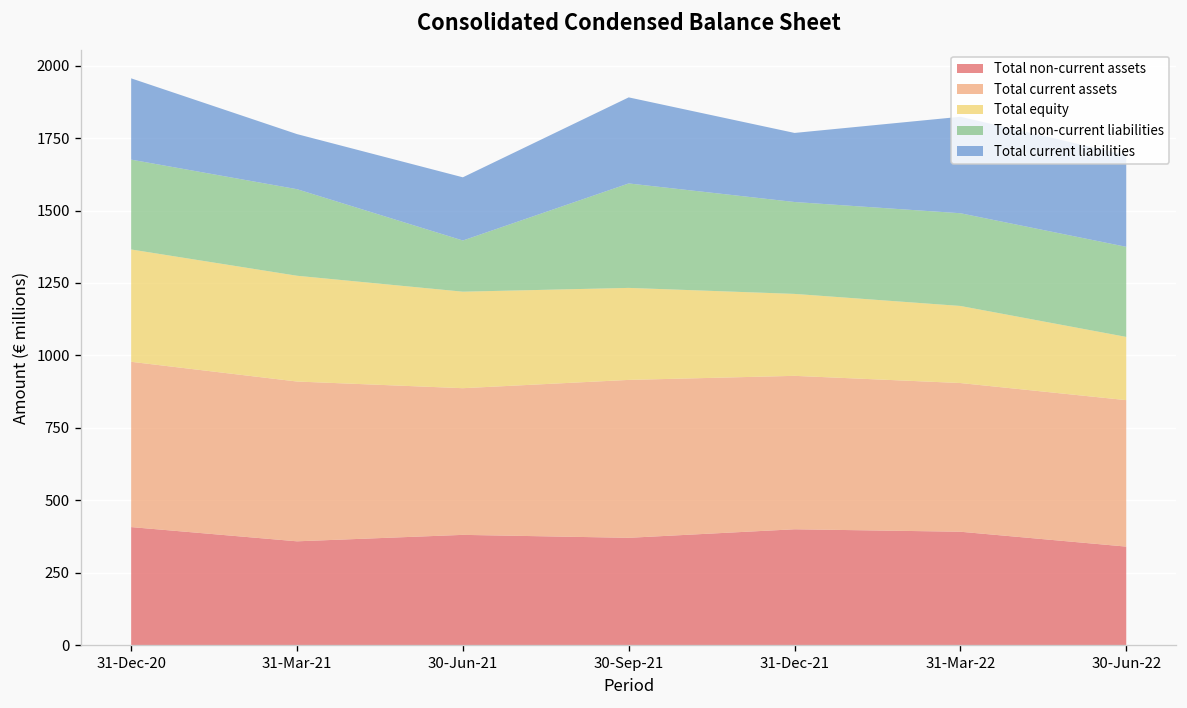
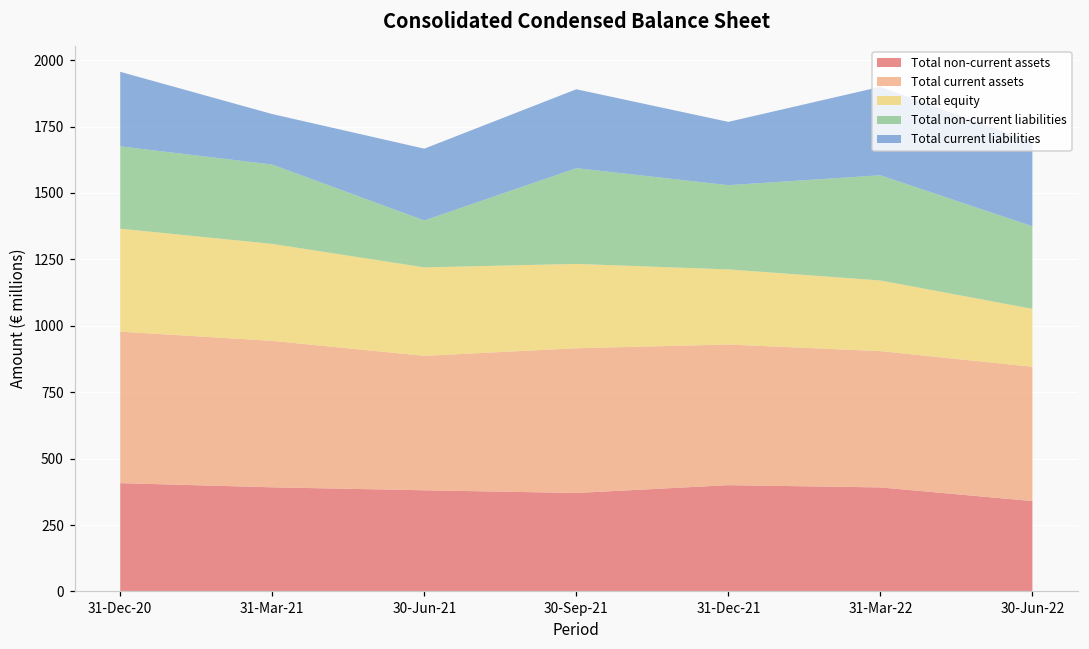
  {
    "Total non-current assets": {
      "31-Dec-20": 410,
-     "31-Mar-21": 360,
+     "31-Mar-21": 390,
      "30-Jun-21": 380,
      "30-Sep-21": 370,
      "31-Dec-21": 400,
      "31-Mar-22": 390,
      "30-Jun-22": 340
    },
    "Total non-current liabilities": {
      "31-Dec-20": 310,
      "31-Mar-21": 300,
      "30-Jun-21": 180,
      "30-Sep-21": 360,
      "31-Dec-21": 320,
-     "31-Mar-22": 320,
+     "31-Mar-22": 400,
      "30-Jun-22": 310
    },
    "Total current liabilities": {
      "31-Dec-20": 280,
      "31-Mar-21": 190,
-     "30-Jun-21": 220,
+     "30-Jun-21": 270,
      "30-Sep-21": 300,
      "31-Dec-21": 240,
      "30-Jun-22": 320
    }
  }
